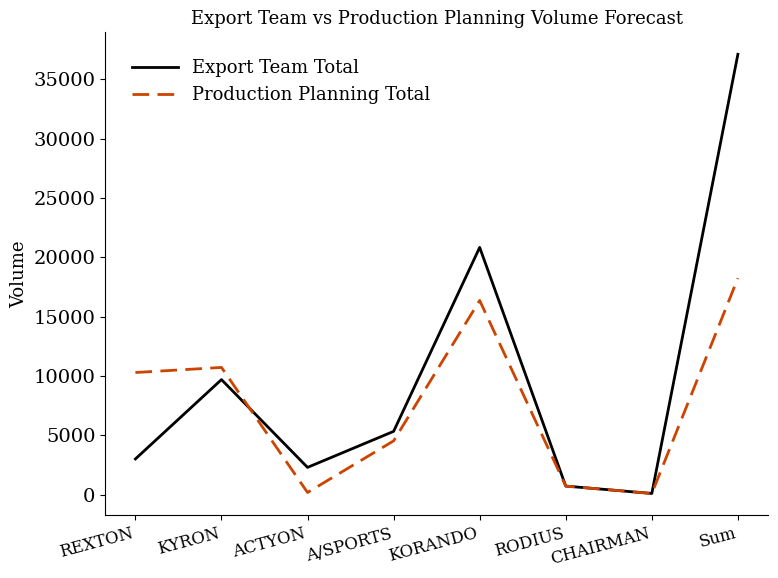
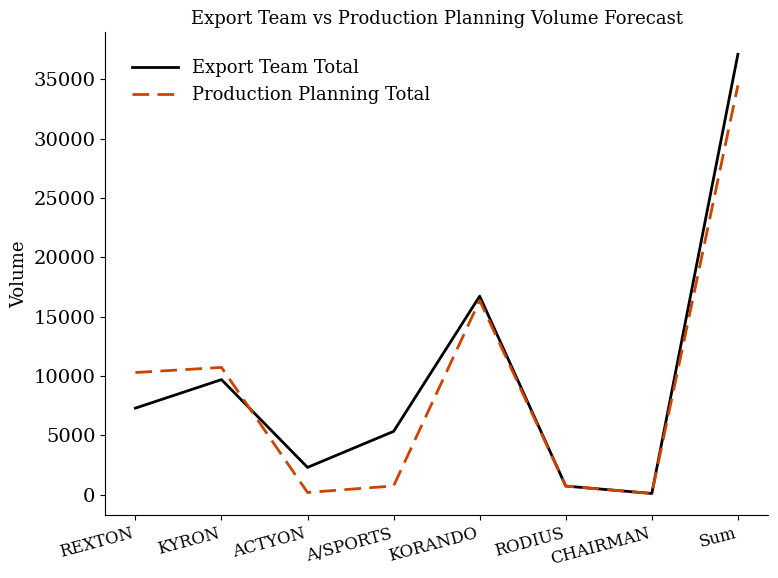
  {
    "Export Team Total": {
-     "REXTON": 3000,
+     "REXTON": 7300,
      "KYRON": 9700,
      "ACTYON": 2300,
      "A/SPORTS": 5300,
-     "KORANDO": 20800,
+     "KORANDO": 16700,
      "Sum": 37100
    },
    "Production Planning Total": {
      "REXTON": 10300,
      "KYRON": 10700,
      "ACTYON": 200,
-     "A/SPORTS": 4500,
+     "A/SPORTS": 700,
      "KORANDO": 16400,
-     "Sum": 18200
+     "Sum": 34500
    }
  }
